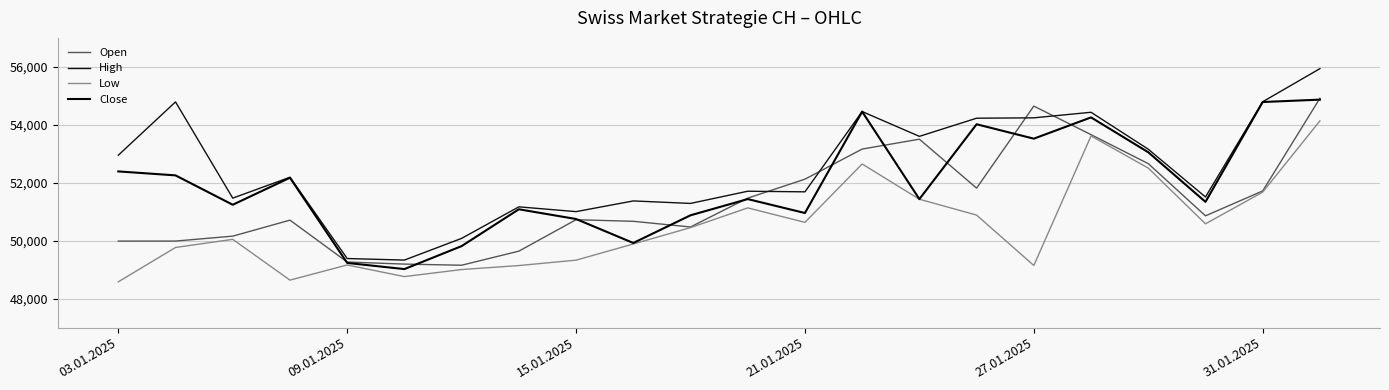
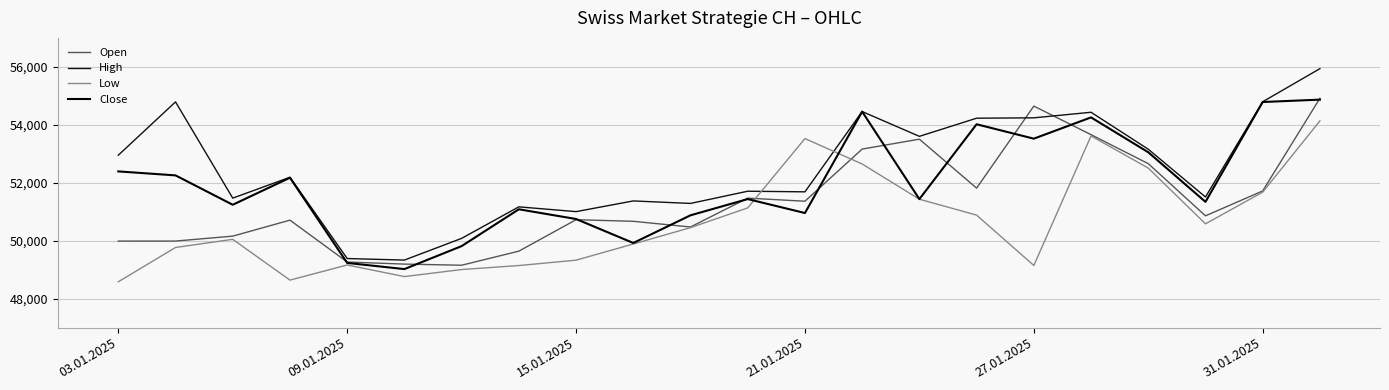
  {
    "Open": {
      "03.01.2025": "50,000",
-     "21.01.2025": "52,100",
+     "21.01.2025": "51,400",
      "27.01.2025": "54,600"
    },
    "Low": {
      "03.01.2025": "48,600",
      "15.01.2025": "49,300",
-     "21.01.2025": "50,600",
+     "21.01.2025": "53,500",
      "27.01.2025": "49,100"
    }
  }
